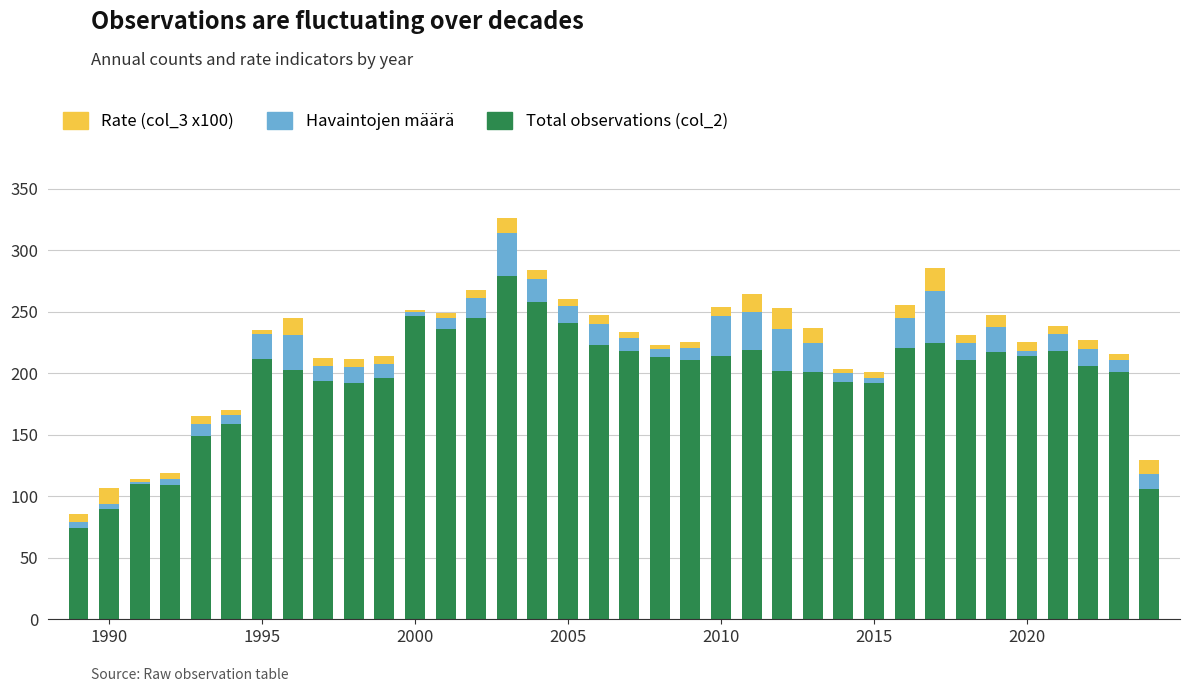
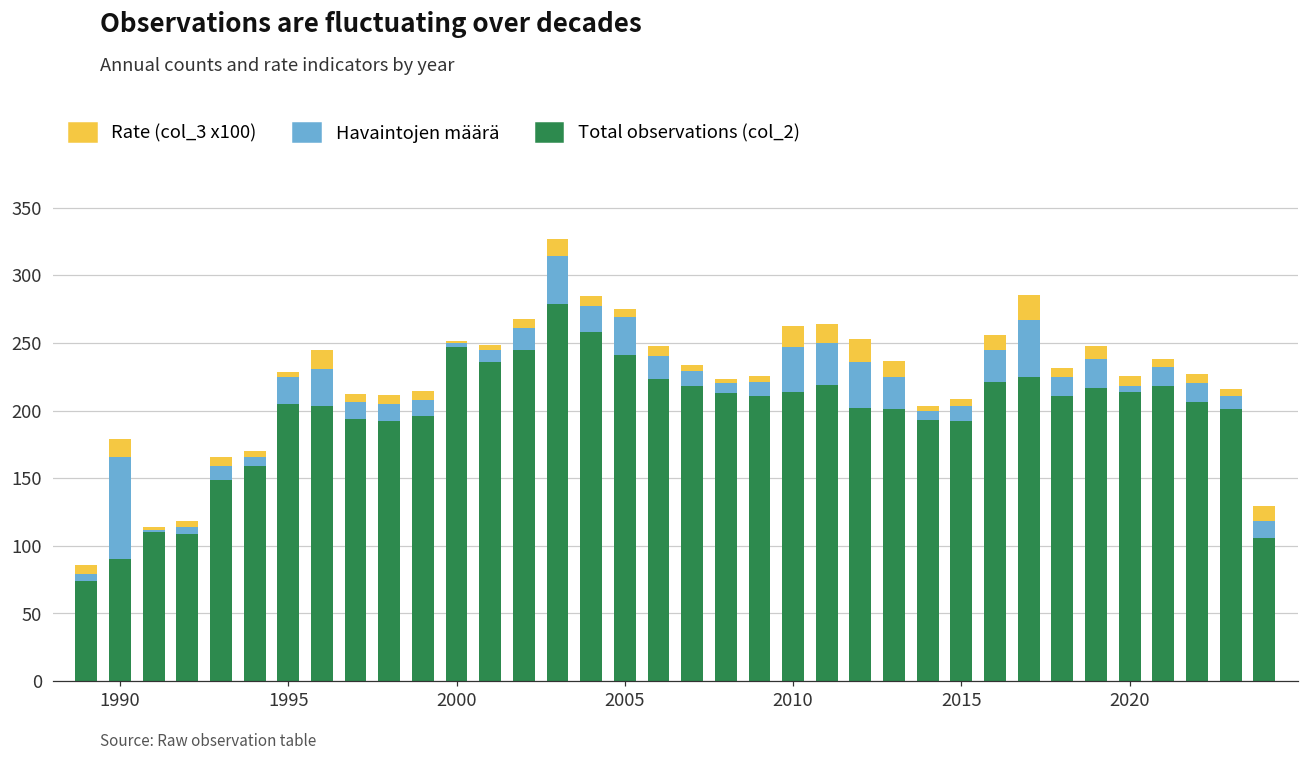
  {
    "Total observations (col_2)": {
      "1990": 90,
-     "1995": 212,
+     "1995": 205,
      "2000": 247,
      "2005": 241,
      "2010": 214,
      "2015": 192,
      "2020": 214
    },
    "Havaintojen määrä": {
-     "1990": 4,
+     "1990": 76,
      "1995": 20,
      "2000": 3,
-     "2005": 14,
+     "2005": 28,
      "2010": 33,
-     "2015": 4,
+     "2015": 11,
      "2020": 4
    },
    "Rate (col_3 x100)": {
      "1990": 13,
      "1995": 3,
      "2005": 6,
-     "2010": 7,
+     "2010": 15,
      "2015": 6,
      "2020": 8
    }
  }
